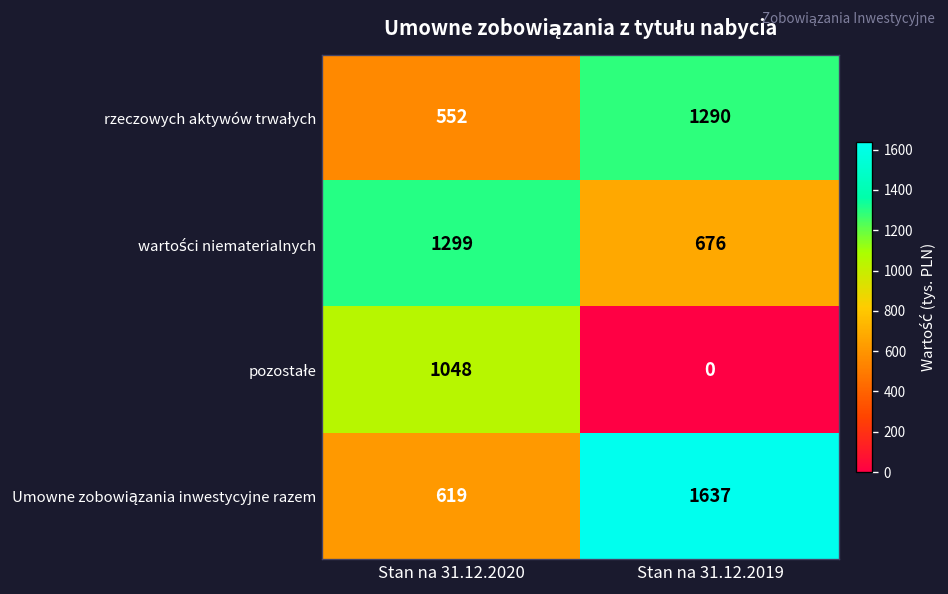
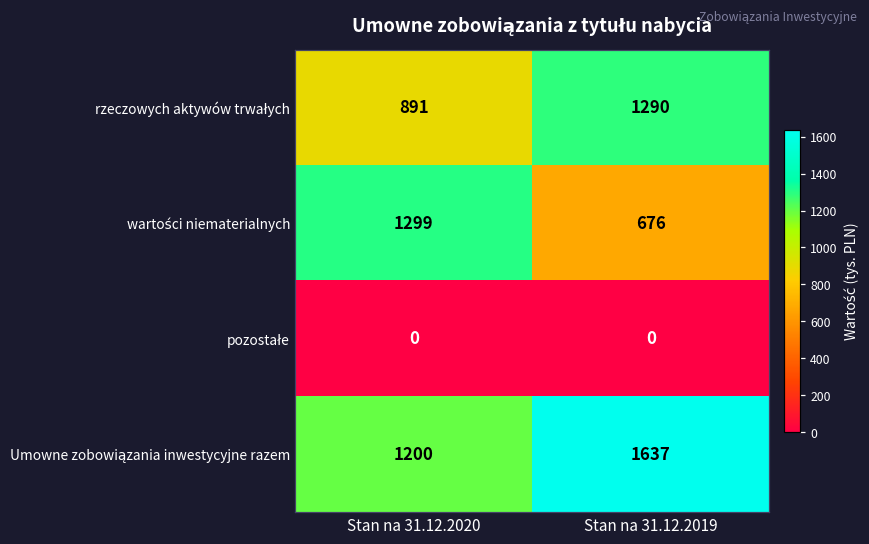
  {
    "rzeczowych aktywów trwałych": {
-     "Stan na 31.12.2020": 552,
+     "Stan na 31.12.2020": 891,
      "Stan na 31.12.2019": 1290
    },
    "wartości niematerialnych": {
      "Stan na 31.12.2020": 1299,
      "Stan na 31.12.2019": 676
    },
    "pozostałe": {
-     "Stan na 31.12.2020": 1048,
+     "Stan na 31.12.2020": 0,
      "Stan na 31.12.2019": 0
    },
    "Umowne zobowiązania inwestycyjne razem": {
-     "Stan na 31.12.2020": 619,
+     "Stan na 31.12.2020": 1200,
      "Stan na 31.12.2019": 1637
    }
  }
